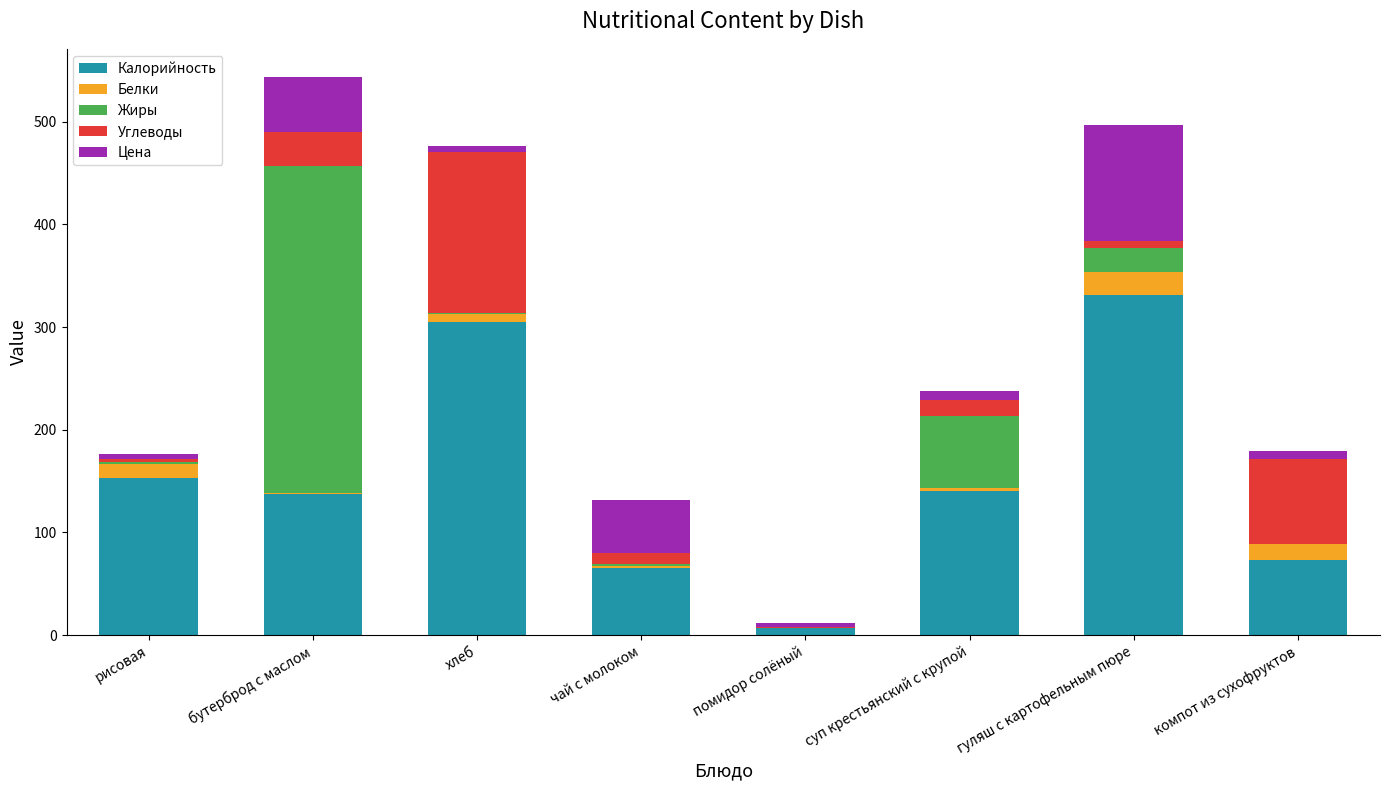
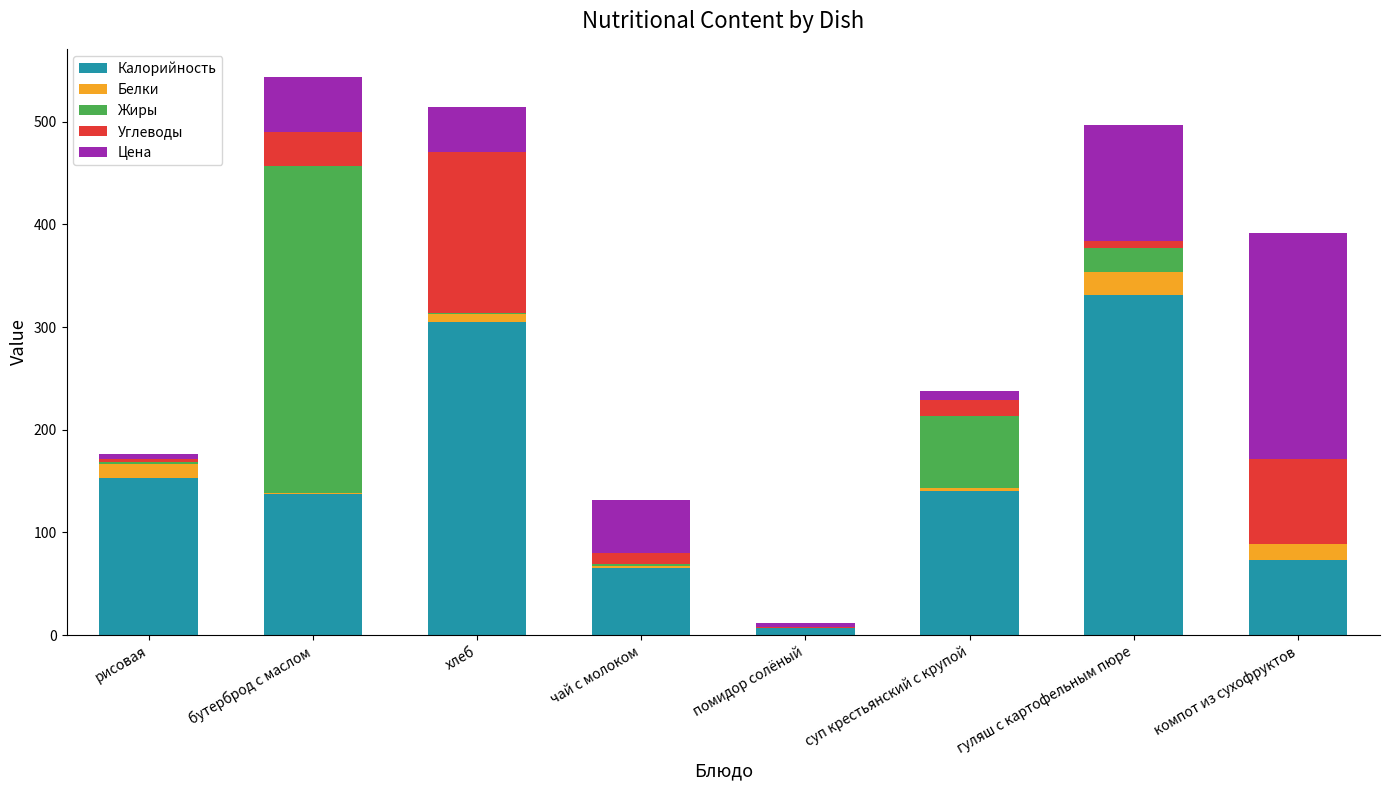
  {
    "Калорийность": {
      "рисовая": 153,
      "бутерброд с маслом": 138,
      "хлеб": 305,
      "чай с молоком": 66,
      "помидор солёный": 7,
      "суп крестьянский с крупой": 141,
      "гуляш с картофельным пюре": 332,
      "компот из сухофруктов": 74
    },
    "Белки": {
      "рисовая": 13,
      "хлеб": 8,
      "гуляш с картофельным пюре": 22,
      "компот из сухофруктов": 15
    },
    "Жиры": {
      "бутерброд с маслом": 318,
      "суп крестьянский с крупой": 71,
      "гуляш с картофельным пюре": 24,
      "компот из сухофруктов": 0
    },
    "Углеводы": {
      "рисовая": 3,
      "бутерброд с маслом": 34,
      "хлеб": 157,
      "чай с молоком": 10,
      "суп крестьянский с крупой": 15,
      "гуляш с картофельным пюре": 7,
      "компот из сухофруктов": 83
    },
    "Цена": {
      "рисовая": 5,
      "бутерброд с маслом": 53,
-     "хлеб": 6,
+     "хлеб": 43,
      "чай с молоком": 52,
      "помидор солёный": 4,
      "суп крестьянский с крупой": 8,
      "гуляш с картофельным пюре": 113,
-     "компот из сухофруктов": 8
+     "компот из сухофруктов": 220
    }
  }
